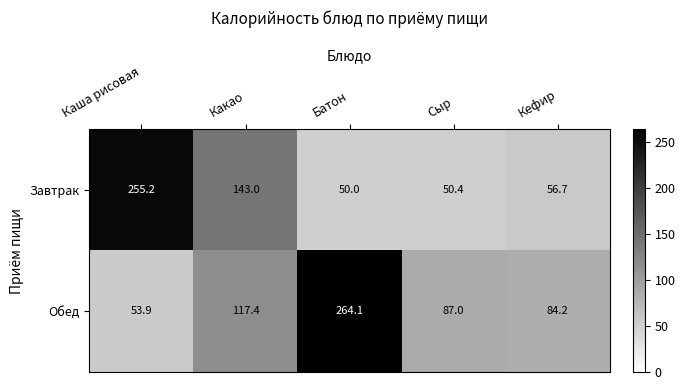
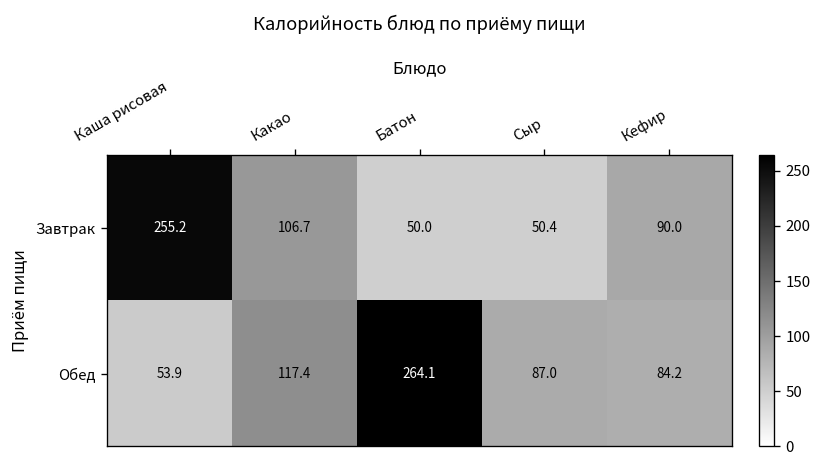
  {
    "Завтрак": {
      "Каша рисовая": 255.2,
-     "Какао": 143.0,
+     "Какао": 106.7,
      "Батон": 50.0,
      "Сыр": 50.4,
-     "Кефир": 56.7
+     "Кефир": 90.0
    },
    "Обед": {
      "Каша рисовая": 53.9,
      "Какао": 117.4,
      "Батон": 264.1,
      "Сыр": 87.0,
      "Кефир": 84.2
    }
  }
